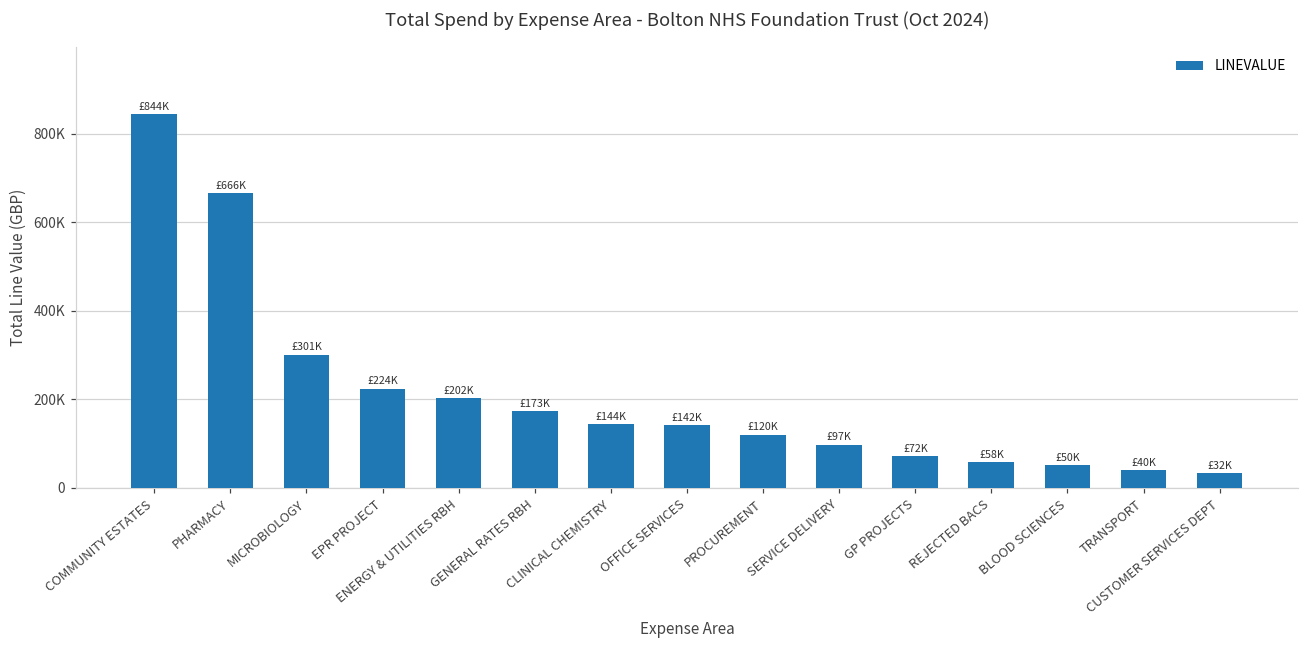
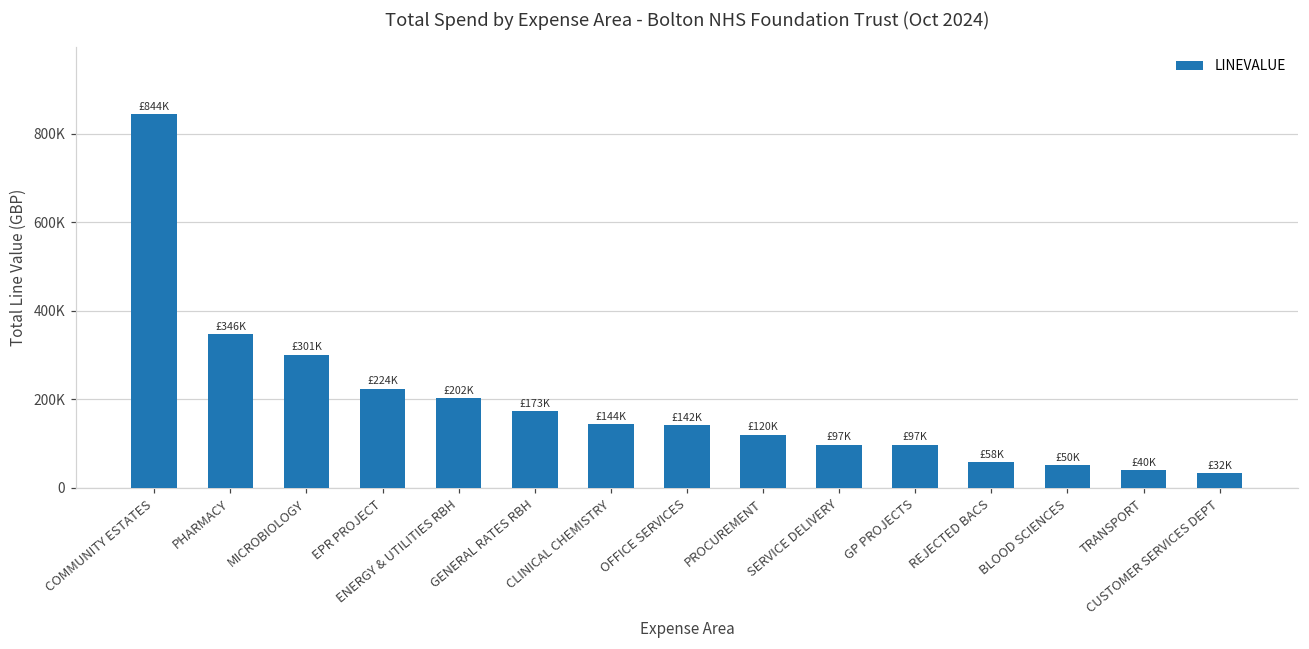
  {
    "COMMUNITY ESTATES": "£844K",
-   "PHARMACY": "£666K",
+   "PHARMACY": "£346K",
    "MICROBIOLOGY": "£301K",
    "EPR PROJECT": "£224K",
    "ENERGY & UTILITIES RBH": "£202K",
    "GENERAL RATES RBH": "£173K",
    "CLINICAL CHEMISTRY": "£144K",
    "OFFICE SERVICES": "£142K",
    "PROCUREMENT": "£120K",
    "SERVICE DELIVERY": "£97K",
-   "GP PROJECTS": "£72K",
+   "GP PROJECTS": "£97K",
    "REJECTED BACS": "£58K",
    "BLOOD SCIENCES": "£50K",
    "TRANSPORT": "£40K",
    "CUSTOMER SERVICES DEPT": "£32K"
  }
